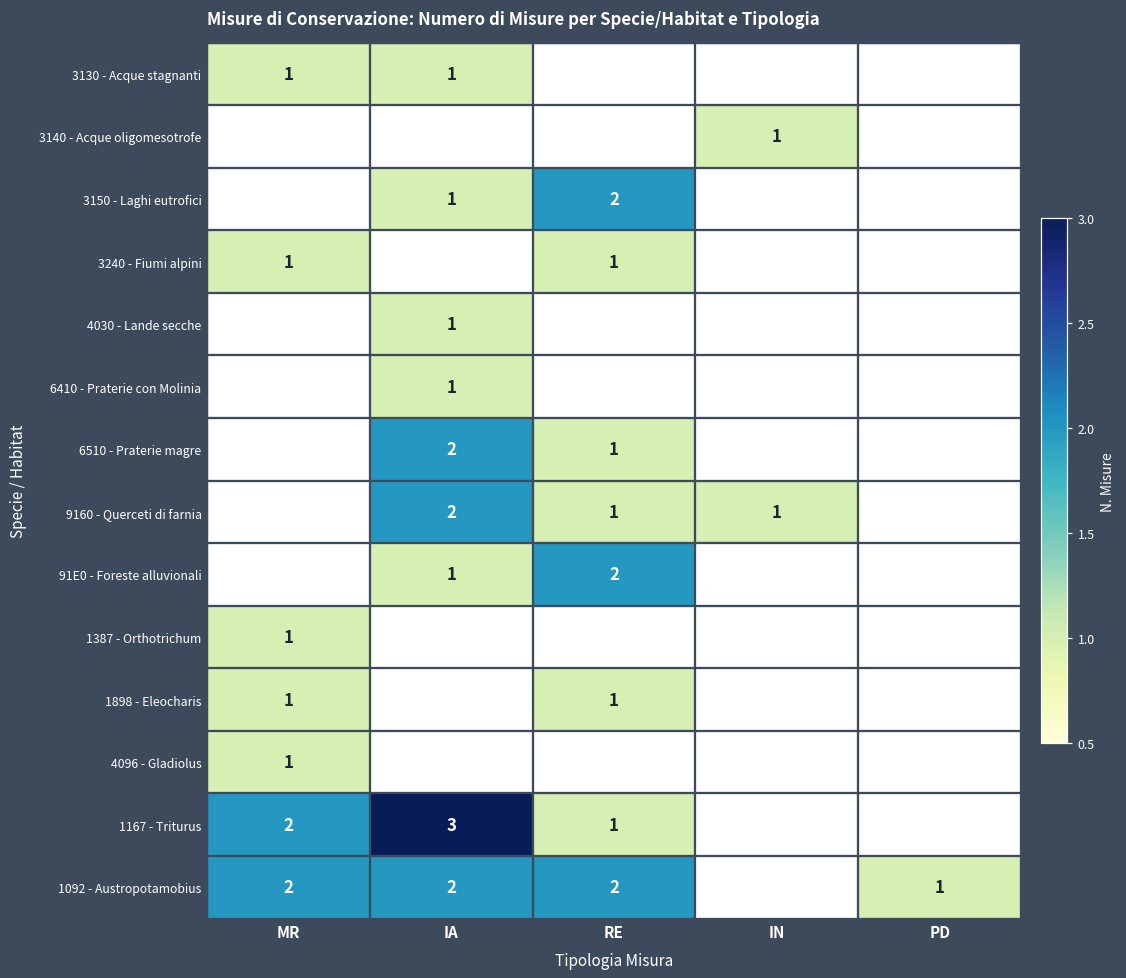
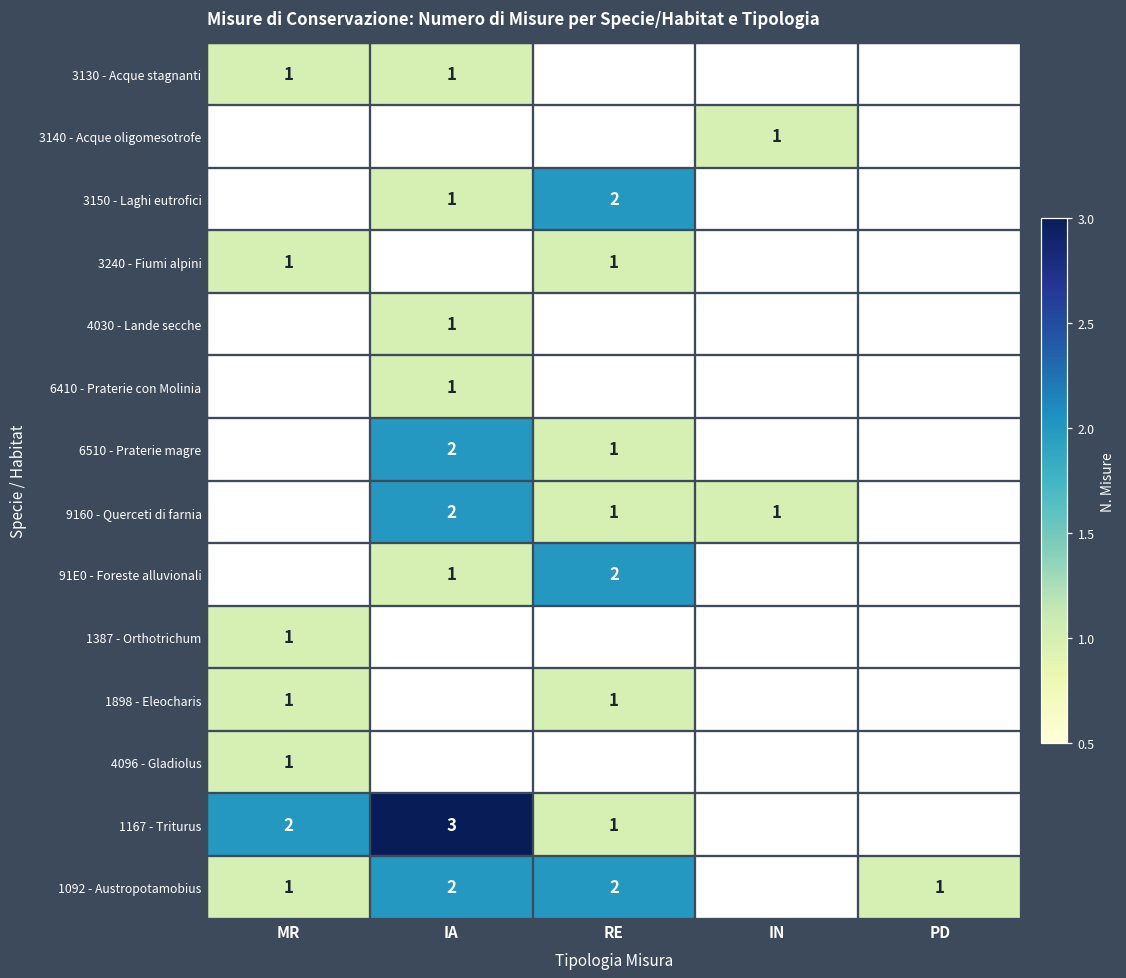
  {
    "3130 - Acque stagnanti": {
      "MR": 1,
      "IA": 1
    },
    "3140 - Acque oligomesotrofe": {
      "IN": 1
    },
    "3150 - Laghi eutrofici": {
      "IA": 1,
      "RE": 2
    },
    "3240 - Fiumi alpini": {
      "MR": 1,
      "RE": 1
    },
    "4030 - Lande secche": {
      "IA": 1
    },
    "6410 - Praterie con Molinia": {
      "IA": 1
    },
    "6510 - Praterie magre": {
      "IA": 2,
      "RE": 1
    },
    "9160 - Querceti di farnia": {
      "IA": 2,
      "RE": 1,
      "IN": 1
    },
    "91E0 - Foreste alluvionali": {
      "IA": 1,
      "RE": 2
    },
    "1387 - Orthotrichum": {
      "MR": 1
    },
    "1898 - Eleocharis": {
      "MR": 1,
      "RE": 1
    },
    "4096 - Gladiolus": {
      "MR": 1
    },
    "1167 - Triturus": {
      "MR": 2,
      "IA": 3,
      "RE": 1
    },
    "1092 - Austropotamobius": {
-     "MR": 2,
+     "MR": 1,
      "IA": 2,
      "RE": 2,
      "PD": 1
    }
  }
